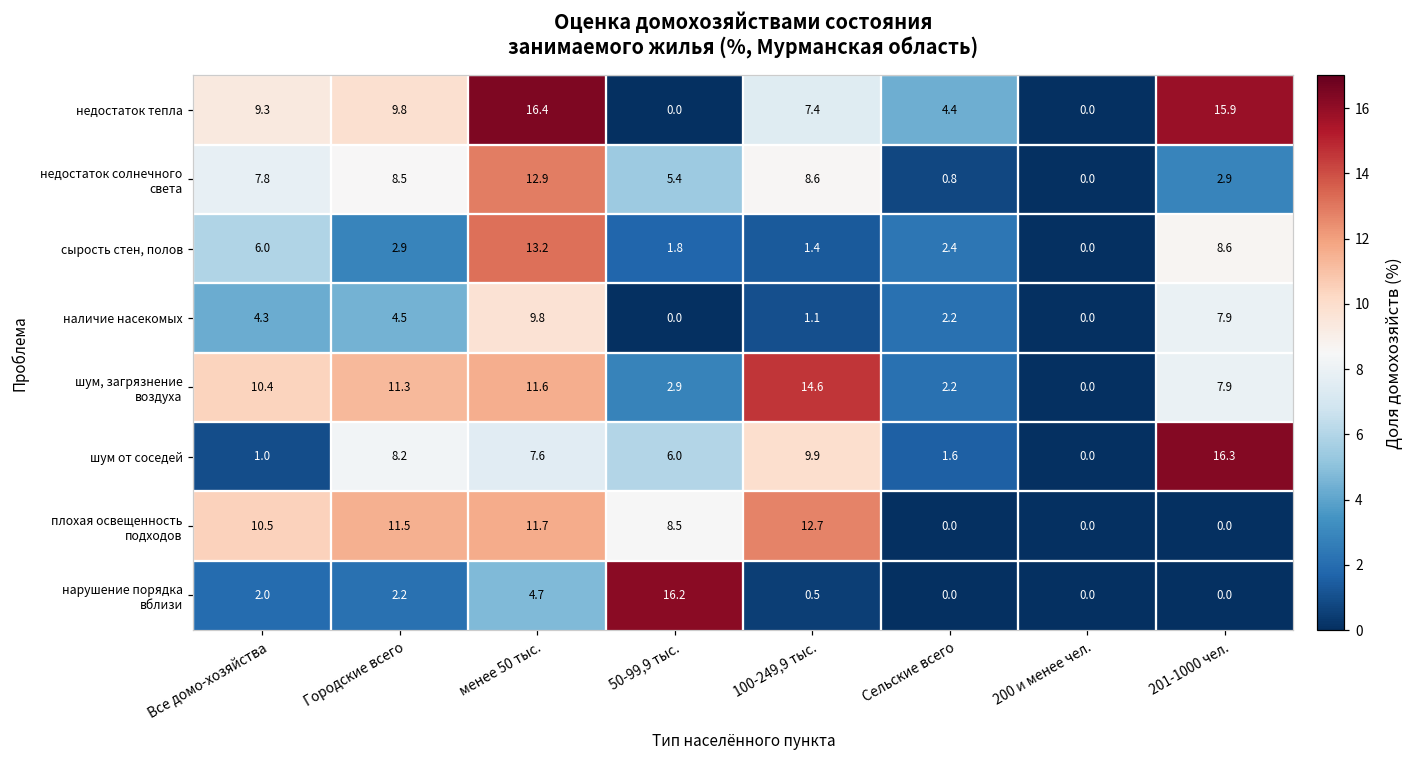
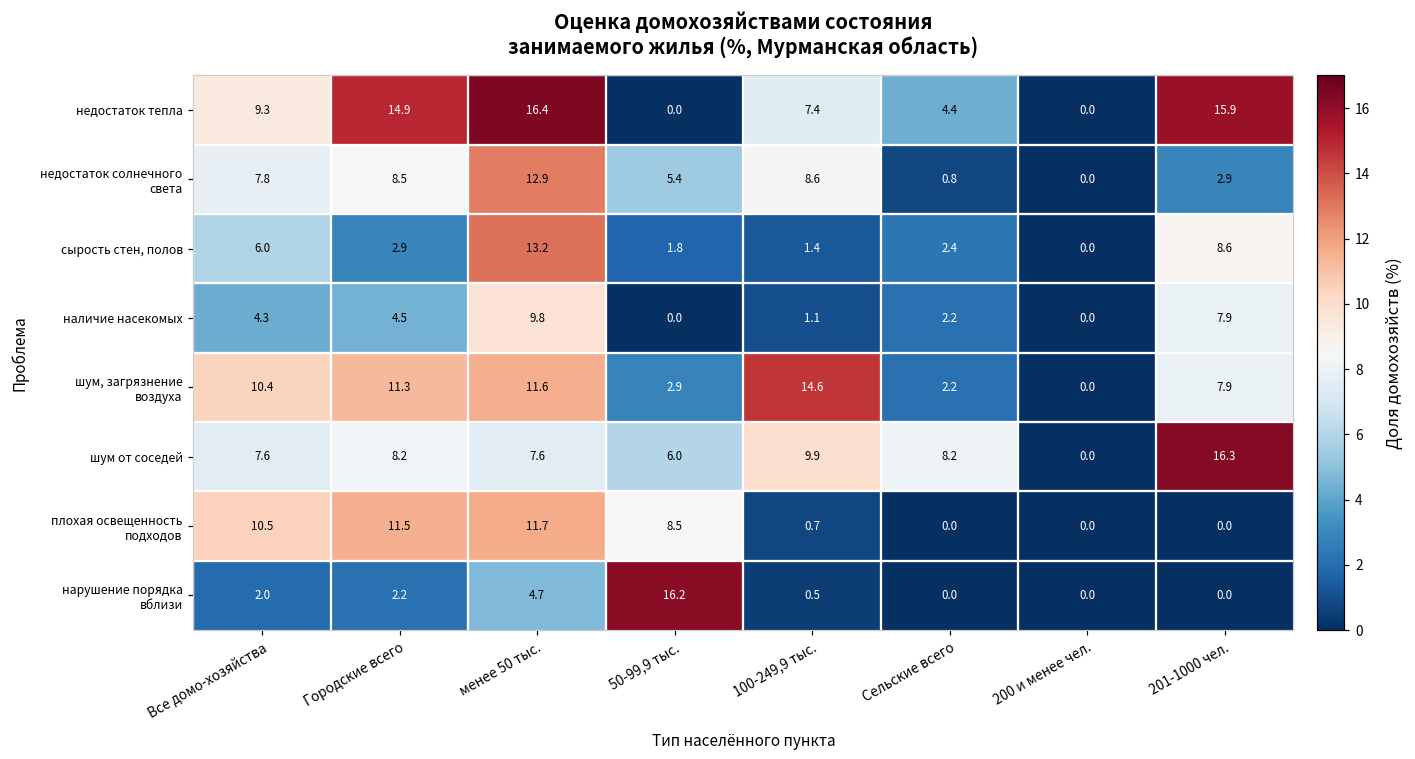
  {
    "недостаток тепла": {
      "Все домо-хозяйства": 9.3,
-     "Городские всего": 9.8,
+     "Городские всего": 14.9,
      "менее 50 тыс.": 16.4,
      "50-99,9 тыс.": 0.0,
      "100-249,9 тыс.": 7.4,
      "Сельские всего": 4.4,
      "200 и менее чел.": 0.0,
      "201-1000 чел.": 15.9
    },
    "недостаток солнечного света": {
      "Все домо-хозяйства": 7.8,
      "Городские всего": 8.5,
      "менее 50 тыс.": 12.9,
      "50-99,9 тыс.": 5.4,
      "100-249,9 тыс.": 8.6,
      "Сельские всего": 0.8,
      "200 и менее чел.": 0.0,
      "201-1000 чел.": 2.9
    },
    "сырость стен, полов": {
      "Все домо-хозяйства": 6.0,
      "Городские всего": 2.9,
      "менее 50 тыс.": 13.2,
      "50-99,9 тыс.": 1.8,
      "100-249,9 тыс.": 1.4,
      "Сельские всего": 2.4,
      "200 и менее чел.": 0.0,
      "201-1000 чел.": 8.6
    },
    "наличие насекомых": {
      "Все домо-хозяйства": 4.3,
      "Городские всего": 4.5,
      "менее 50 тыс.": 9.8,
      "50-99,9 тыс.": 0.0,
      "100-249,9 тыс.": 1.1,
      "Сельские всего": 2.2,
      "200 и менее чел.": 0.0,
      "201-1000 чел.": 7.9
    },
    "шум, загрязнение воздуха": {
      "Все домо-хозяйства": 10.4,
      "Городские всего": 11.3,
      "менее 50 тыс.": 11.6,
      "50-99,9 тыс.": 2.9,
      "100-249,9 тыс.": 14.6,
      "Сельские всего": 2.2,
      "200 и менее чел.": 0.0,
      "201-1000 чел.": 7.9
    },
    "шум от соседей": {
-     "Все домо-хозяйства": 1.0,
+     "Все домо-хозяйства": 7.6,
      "Городские всего": 8.2,
      "менее 50 тыс.": 7.6,
      "50-99,9 тыс.": 6.0,
      "100-249,9 тыс.": 9.9,
-     "Сельские всего": 1.6,
+     "Сельские всего": 8.2,
      "200 и менее чел.": 0.0,
      "201-1000 чел.": 16.3
    },
    "плохая освещенность подходов": {
      "Все домо-хозяйства": 10.5,
      "Городские всего": 11.5,
      "менее 50 тыс.": 11.7,
      "50-99,9 тыс.": 8.5,
-     "100-249,9 тыс.": 12.7,
+     "100-249,9 тыс.": 0.7,
      "Сельские всего": 0.0,
      "200 и менее чел.": 0.0,
      "201-1000 чел.": 0.0
    },
    "нарушение порядка вблизи": {
      "Все домо-хозяйства": 2.0,
      "Городские всего": 2.2,
      "менее 50 тыс.": 4.7,
      "50-99,9 тыс.": 16.2,
      "100-249,9 тыс.": 0.5,
      "Сельские всего": 0.0,
      "200 и менее чел.": 0.0,
      "201-1000 чел.": 0.0
    }
  }
